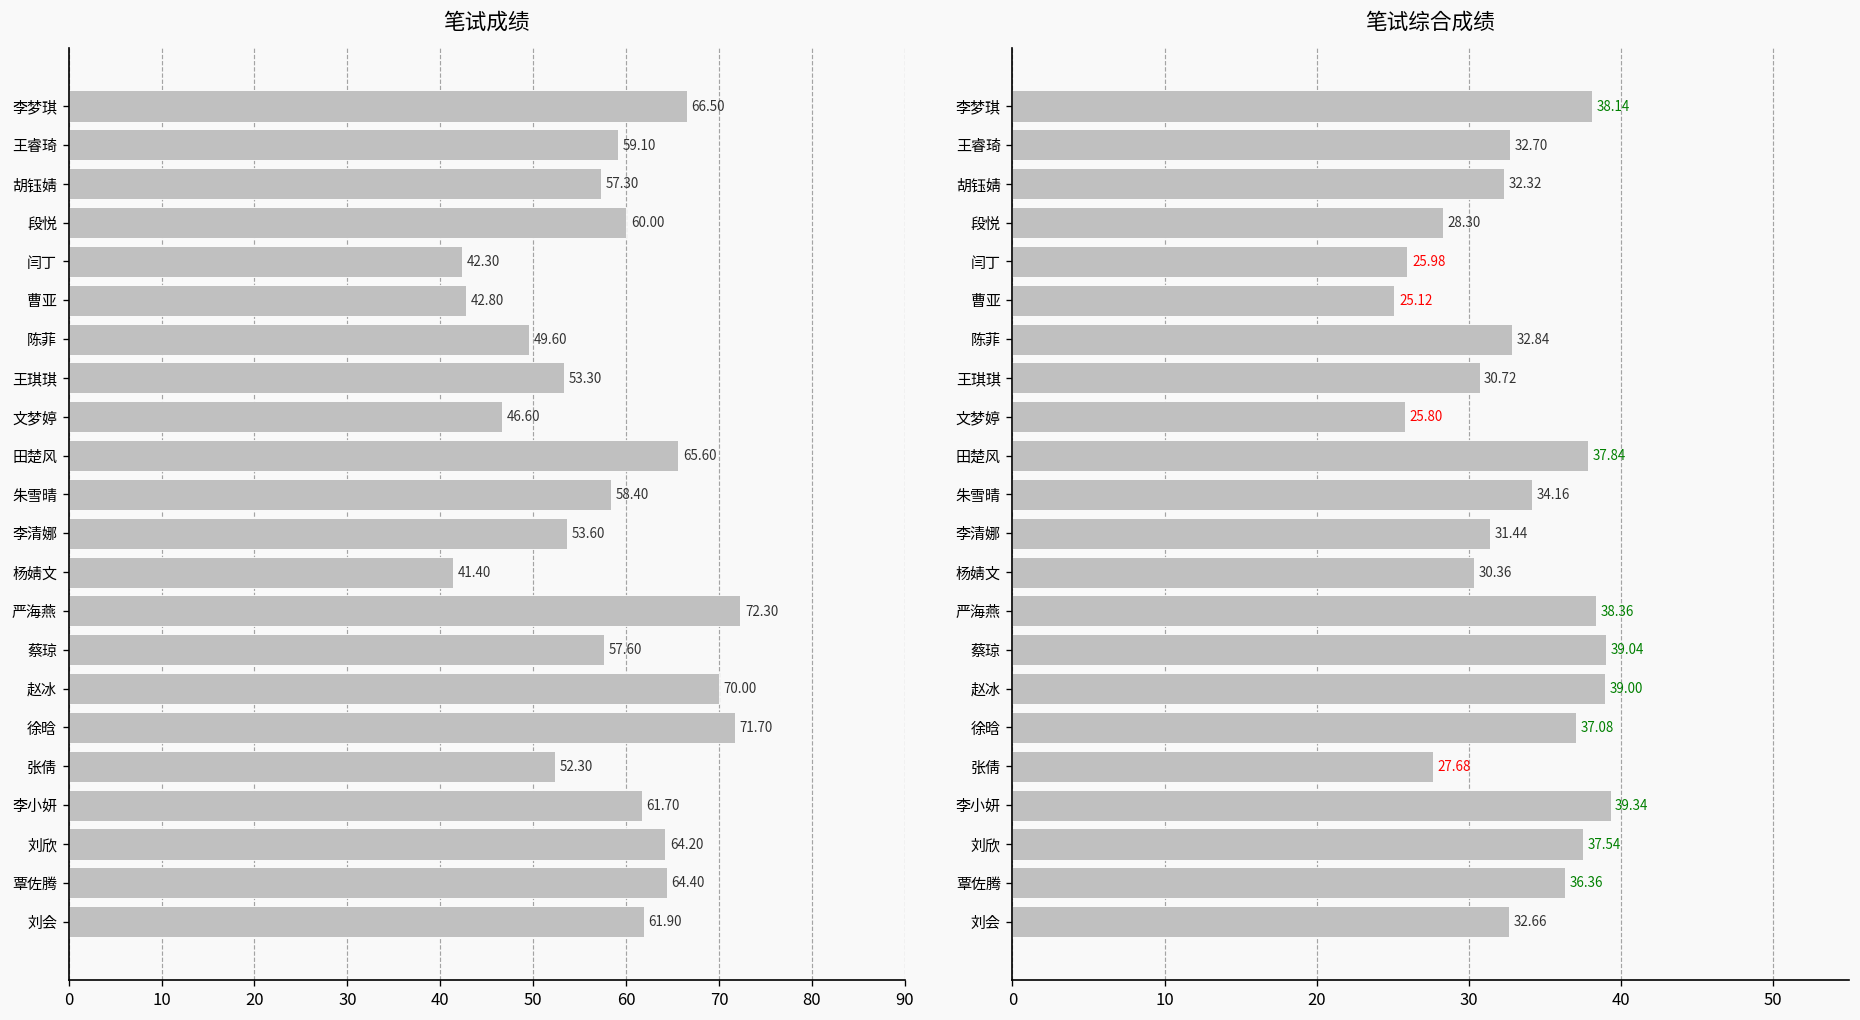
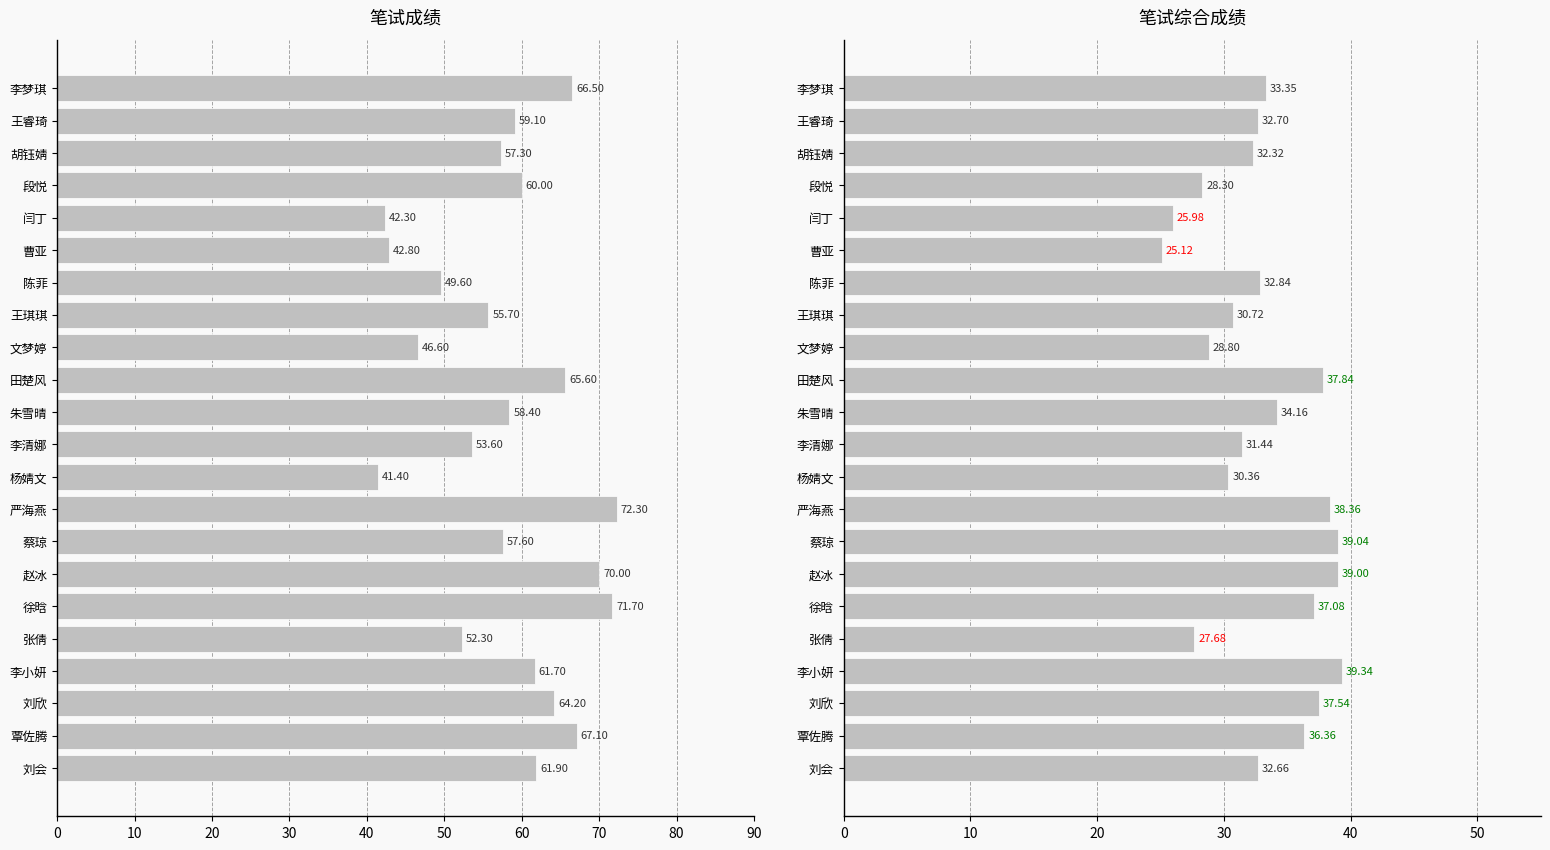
  {
    "笔试成绩": {
      "李梦琪": 66.50,
      "王睿琦": 59.10,
      "胡钰婧": 57.30,
      "段悦": 60.00,
      "闫丁": 42.30,
      "曹亚": 42.80,
      "陈菲": 49.60,
-     "王琪琪": 53.30,
+     "王琪琪": 55.70,
      "文梦婷": 46.60,
      "田楚风": 65.60,
      "朱雪晴": 58.40,
      "李清娜": 53.60,
      "杨婧文": 41.40,
      "严海燕": 72.30,
      "蔡琼": 57.60,
      "赵冰": 70.00,
      "徐晗": 71.70,
      "张倩": 52.30,
      "李小妍": 61.70,
      "刘欣": 64.20,
-     "覃佐腾": 64.40,
+     "覃佐腾": 67.10,
      "刘会": 61.90
    },
    "笔试综合成绩": {
-     "李梦琪": 38.14,
+     "李梦琪": 33.35,
      "王睿琦": 32.70,
      "胡钰婧": 32.32,
      "段悦": 28.30,
      "闫丁": 25.98,
      "曹亚": 25.12,
      "陈菲": 32.84,
      "王琪琪": 30.72,
-     "文梦婷": 25.80,
+     "文梦婷": 28.80,
      "田楚风": 37.84,
      "朱雪晴": 34.16,
      "李清娜": 31.44,
      "杨婧文": 30.36,
      "严海燕": 38.36,
      "蔡琼": 39.04,
      "赵冰": 39.00,
      "徐晗": 37.08,
      "张倩": 27.68,
      "李小妍": 39.34,
      "刘欣": 37.54,
      "覃佐腾": 36.36,
      "刘会": 32.66
    }
  }
